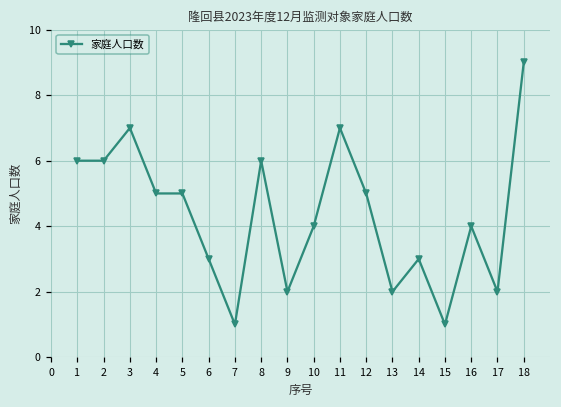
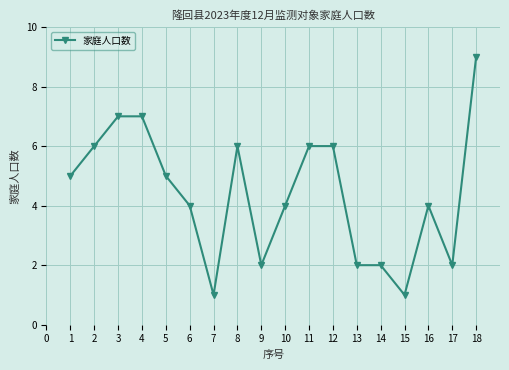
  {
-   "1": 6,
+   "1": 5,
    "2": 6,
    "3": 7,
-   "4": 5,
+   "4": 7,
    "5": 5,
-   "6": 3,
+   "6": 4,
    "7": 1,
    "8": 6,
    "9": 2,
    "10": 4,
-   "11": 7,
-   "12": 5,
+   "11": 6,
+   "12": 6,
    "13": 2,
-   "14": 3,
+   "14": 2,
    "15": 1,
    "16": 4,
    "17": 2,
    "18": 9
  }
